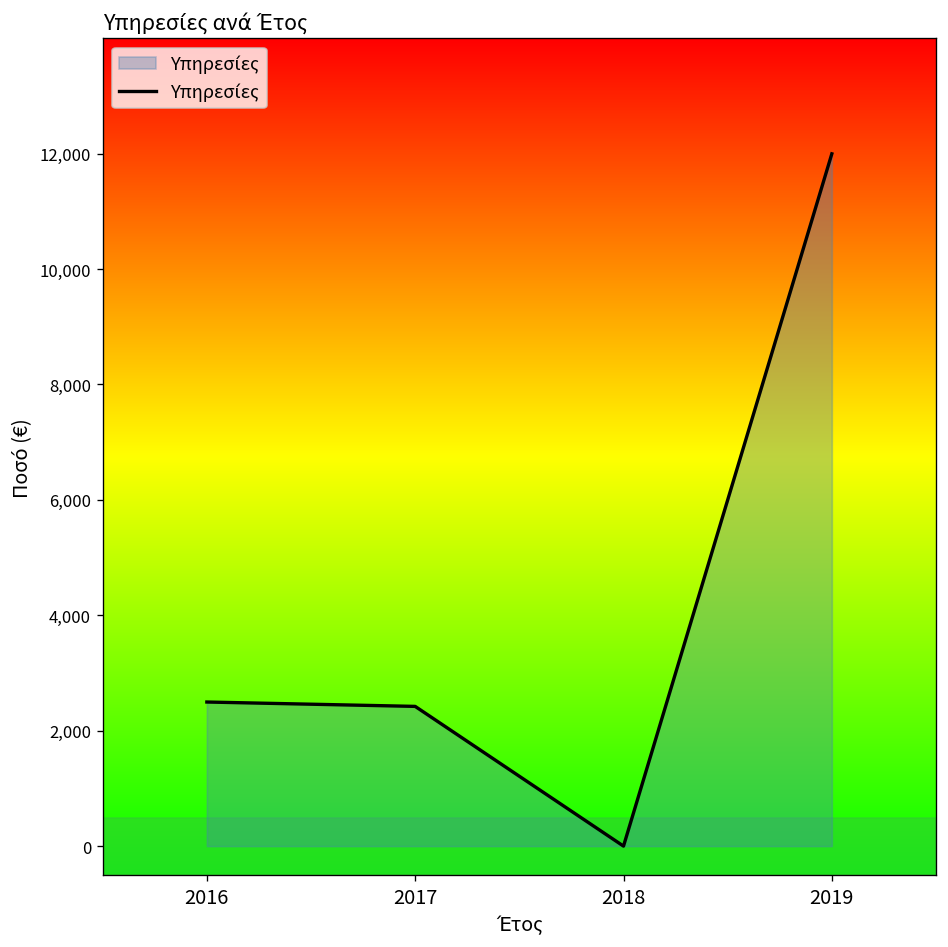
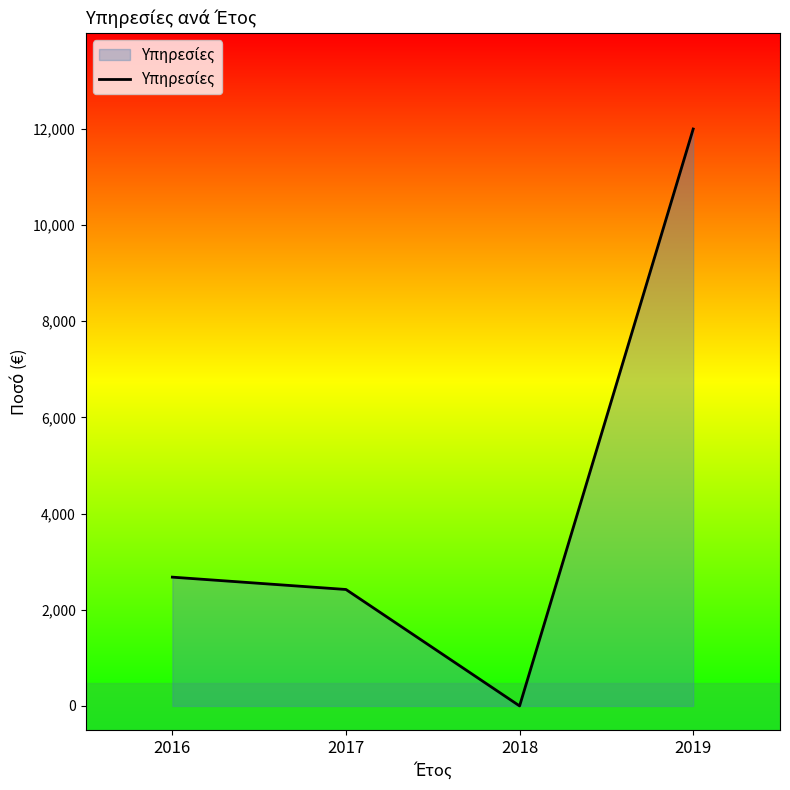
  {
-   "2016": "2,500",
+   "2016": "2,700",
    "2017": "2,400",
    "2019": "12,000"
  }
